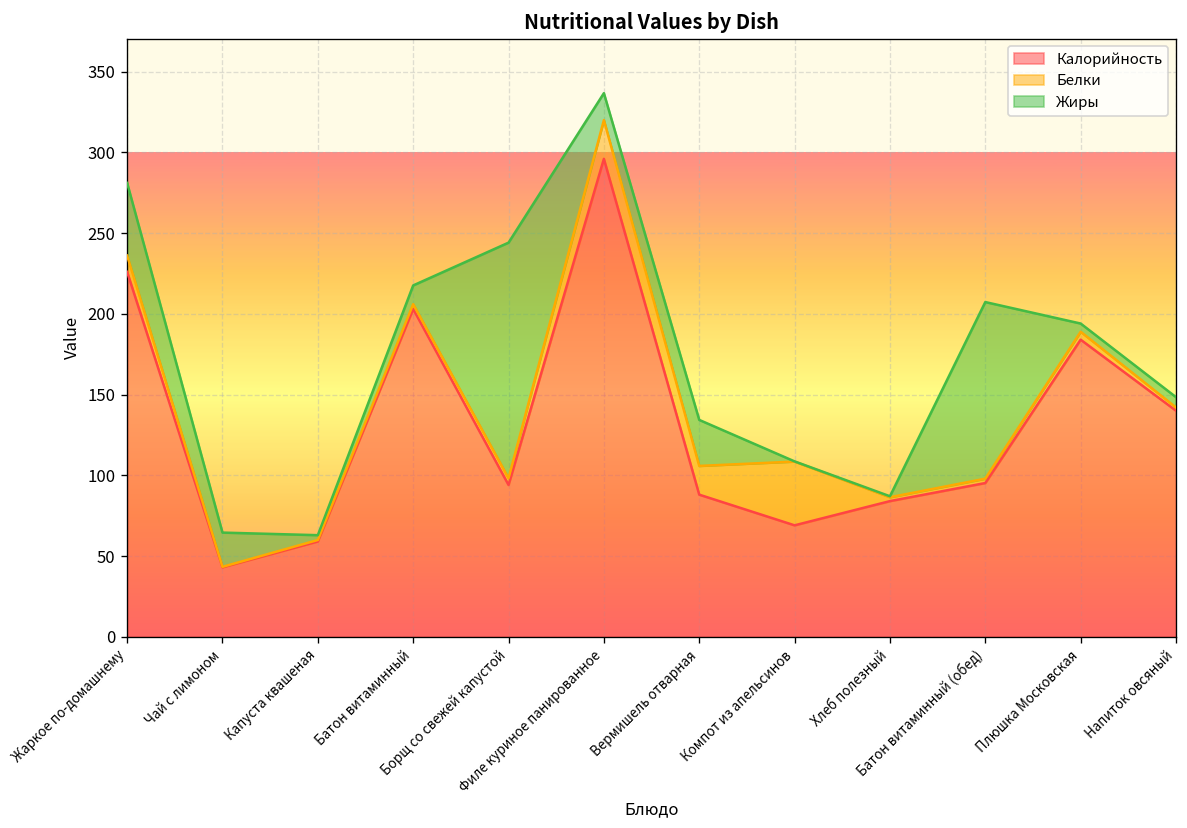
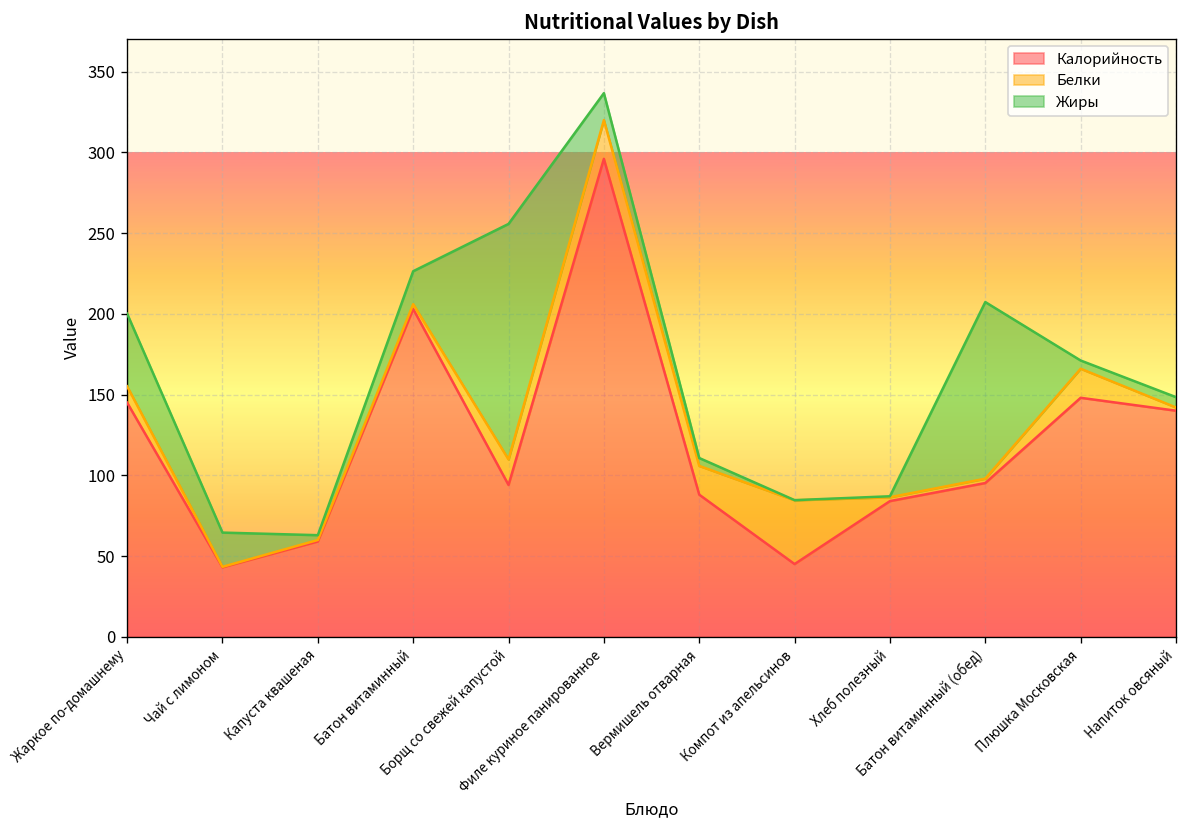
  {
    "Калорийность": {
-     "Жаркое по-домашнему": 226,
+     "Жаркое по-домашнему": 145,
      "Батон витаминный": 203,
      "Борщ со свежей капустой": 94,
      "Филе куриное панированное": 296,
      "Вермишель отварная": 88,
-     "Компот из апельсинов": 69,
+     "Компот из апельсинов": 45,
      "Хлеб полезный": 84,
      "Батон витаминный (обед)": 95,
-     "Плюшка Московская": 184,
+     "Плюшка Московская": 148,
      "Напиток овсяный": 140
    },
    "Белки": {
      "Жаркое по-домашнему": 10,
      "Батон витаминный": 3,
-     "Борщ со свежей капустой": 4,
+     "Борщ со свежей капустой": 16,
      "Филе куриное панированное": 24,
      "Вермишель отварная": 18,
      "Батон витаминный (обед)": 3,
-     "Плюшка Московская": 5,
+     "Плюшка Московская": 18,
      "Напиток овсяный": 2
    },
    "Жиры": {
      "Жаркое по-домашнему": 45,
      "Чай с лимоном": 21,
      "Капуста квашеная": 3,
-     "Батон витаминный": 12,
+     "Батон витаминный": 20,
      "Борщ со свежей капустой": 146,
      "Филе куриное панированное": 17,
-     "Вермишель отварная": 29,
+     "Вермишель отварная": 5,
      "Батон витаминный (обед)": 109,
      "Плюшка Московская": 5,
      "Напиток овсяный": 6
    }
  }
